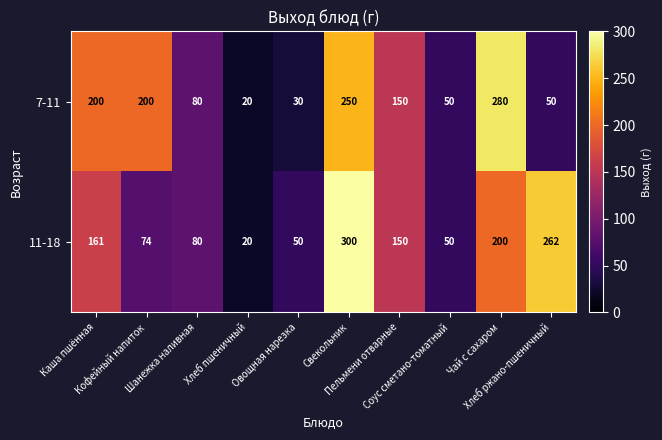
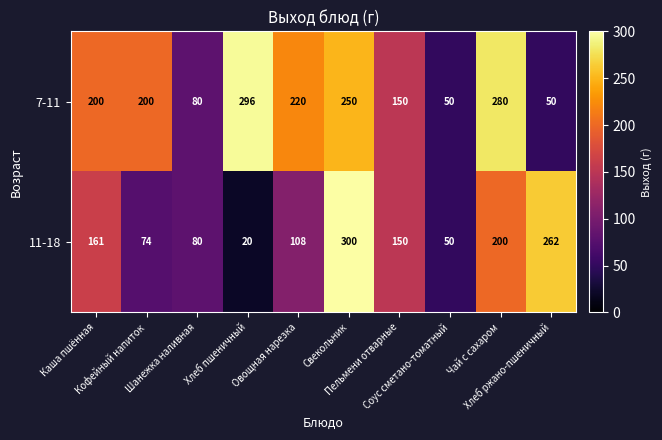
  {
    "7-11": {
      "Каша пшённая": 200,
      "Кофейный напиток": 200,
      "Шанежка наливная": 80,
-     "Хлеб пшеничный": 20,
-     "Овощная нарезка": 30,
+     "Хлеб пшеничный": 296,
+     "Овощная нарезка": 220,
      "Свекольник": 250,
      "Пельмени отварные": 150,
      "Соус сметано-томатный": 50,
      "Чай с сахаром": 280,
      "Хлеб ржано-пшеничный": 50
    },
    "11-18": {
      "Каша пшённая": 161,
      "Кофейный напиток": 74,
      "Шанежка наливная": 80,
      "Хлеб пшеничный": 20,
-     "Овощная нарезка": 50,
+     "Овощная нарезка": 108,
      "Свекольник": 300,
      "Пельмени отварные": 150,
      "Соус сметано-томатный": 50,
      "Чай с сахаром": 200,
      "Хлеб ржано-пшеничный": 262
    }
  }
